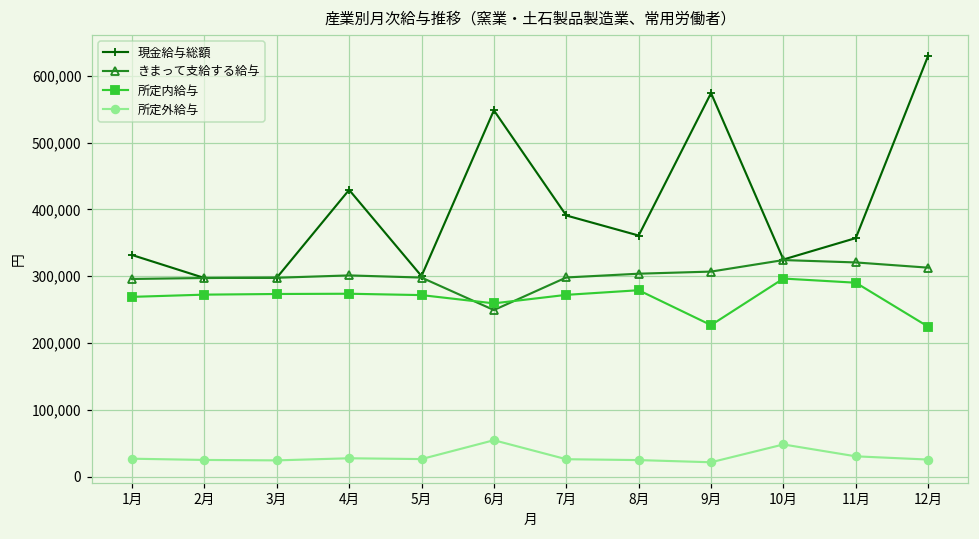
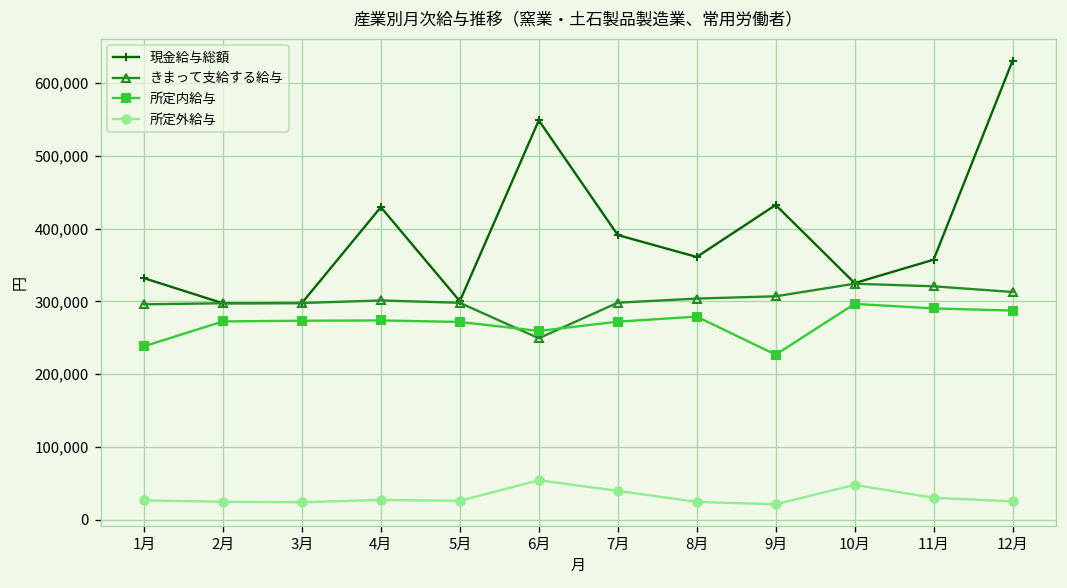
  {
    "現金給与総額": {
      "1月": "330,000",
      "4月": "430,000",
      "6月": "550,000",
      "7月": "390,000",
      "8月": "360,000",
-     "9月": "570,000",
+     "9月": "430,000",
      "11月": "360,000",
      "12月": "630,000"
    },
    "きまって支給する給与": {
      "1月": "300,000",
      "4月": "300,000",
      "6月": "250,000",
      "7月": "300,000",
      "8月": "300,000",
      "9月": "310,000",
      "11月": "320,000",
      "12月": "310,000"
    },
    "所定内給与": {
-     "1月": "270,000",
+     "1月": "240,000",
      "2月": "270,000",
      "3月": "270,000",
      "4月": "270,000",
      "5月": "270,000",
      "6月": "260,000",
      "7月": "270,000",
      "8月": "280,000",
      "9月": "230,000",
      "10月": "300,000",
      "11月": "290,000",
-     "12月": "220,000"
+     "12月": "290,000"
    },
    "所定外給与": {
      "1月": "30,000",
      "2月": "20,000",
      "3月": "20,000",
      "4月": "30,000",
      "5月": "30,000",
      "6月": "50,000",
-     "7月": "30,000",
+     "7月": "40,000",
      "8月": "20,000",
      "9月": "20,000",
      "10月": "50,000",
      "11月": "30,000",
      "12月": "30,000"
    }
  }
